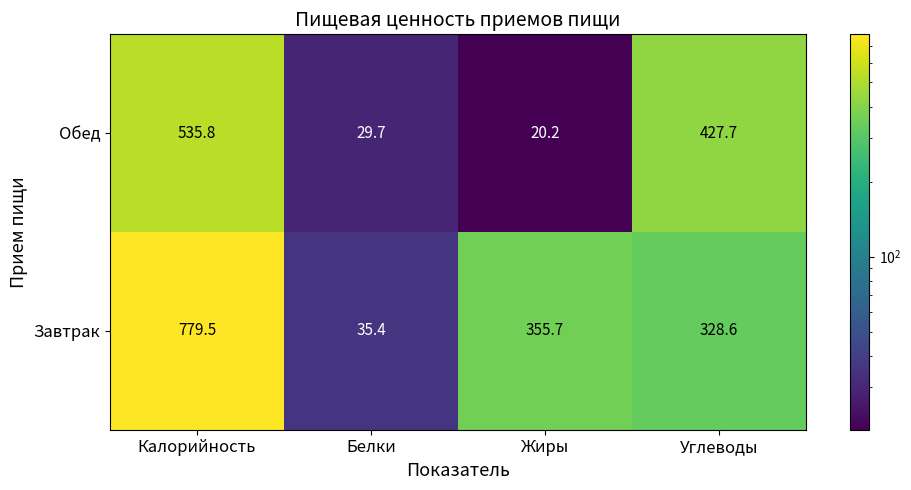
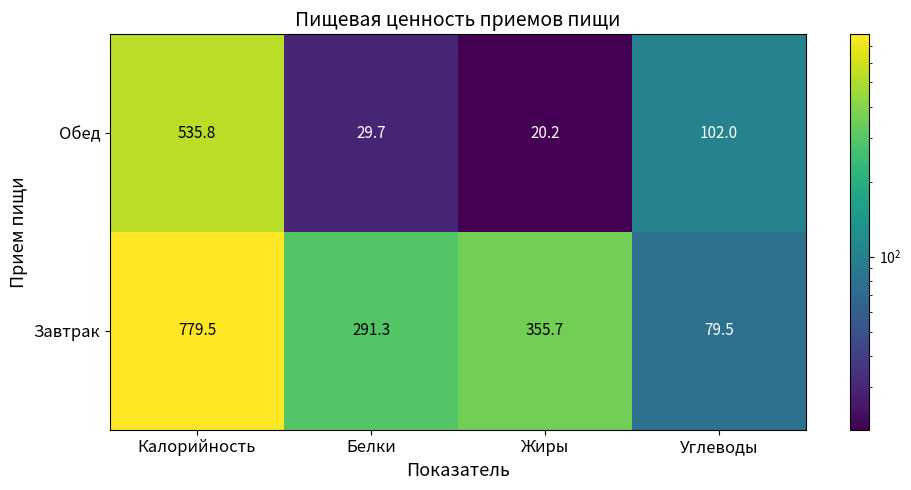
  {
    "Обед": {
      "Калорийность": 535.8,
      "Белки": 29.7,
      "Жиры": 20.2,
-     "Углеводы": 427.7
+     "Углеводы": 102.0
    },
    "Завтрак": {
      "Калорийность": 779.5,
-     "Белки": 35.4,
+     "Белки": 291.3,
      "Жиры": 355.7,
-     "Углеводы": 328.6
+     "Углеводы": 79.5
    }
  }
